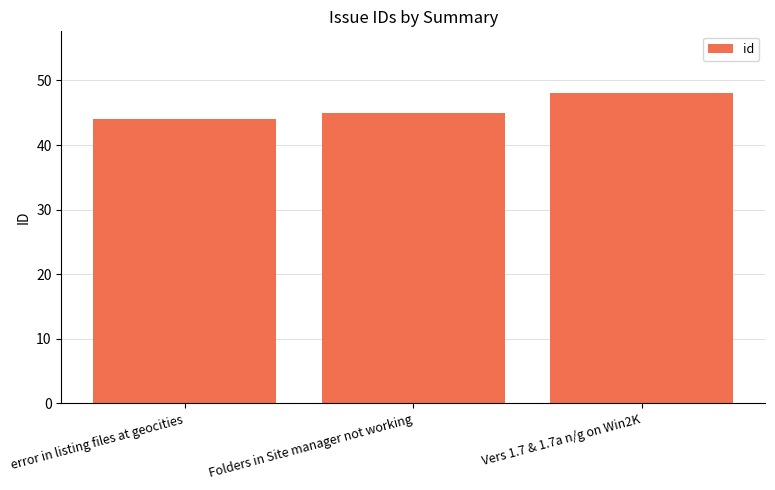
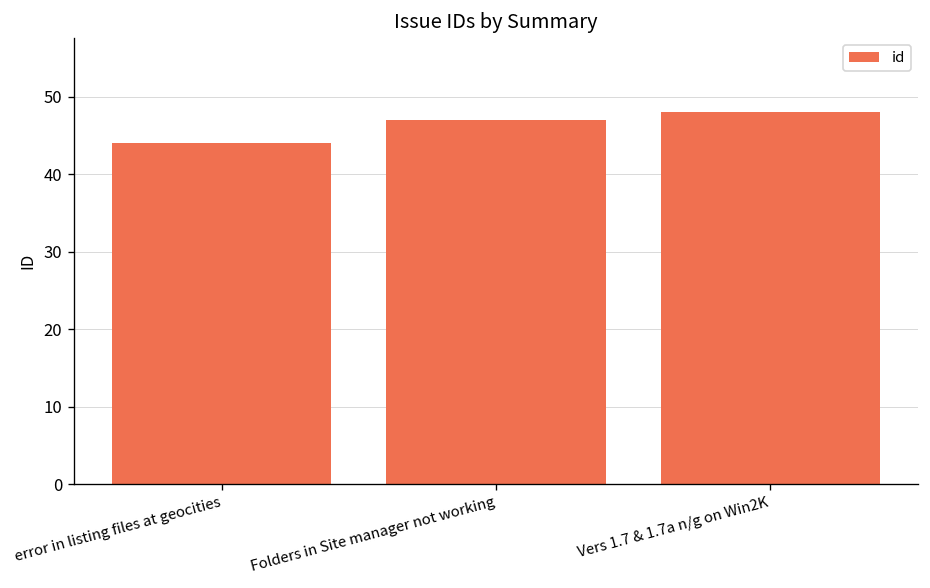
  {
    "error in listing files at geocities": 44,
-   "Folders in Site manager not working": 45,
+   "Folders in Site manager not working": 47,
    "Vers 1.7 & 1.7a n/g on Win2K": 48
  }
